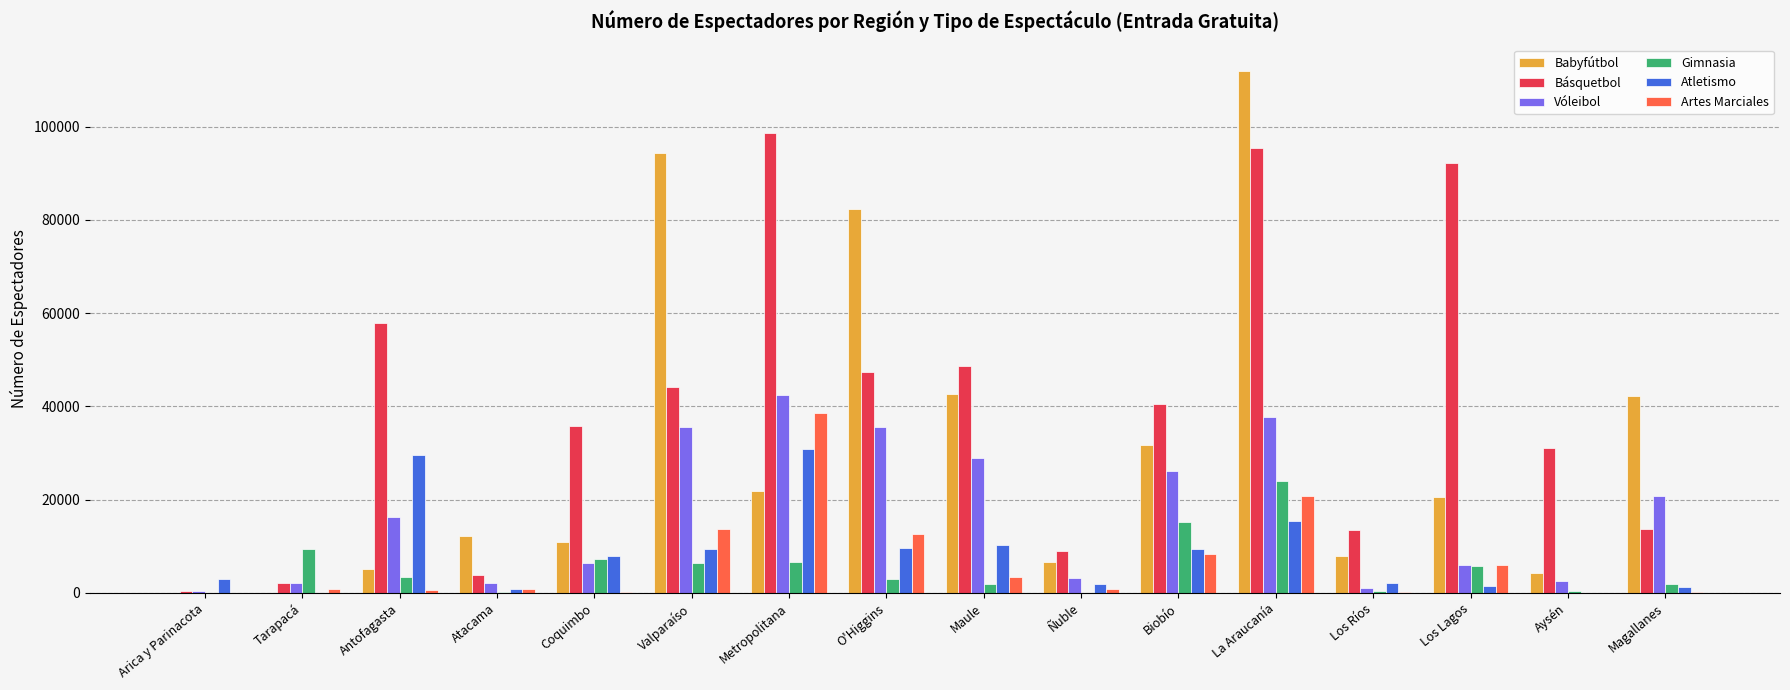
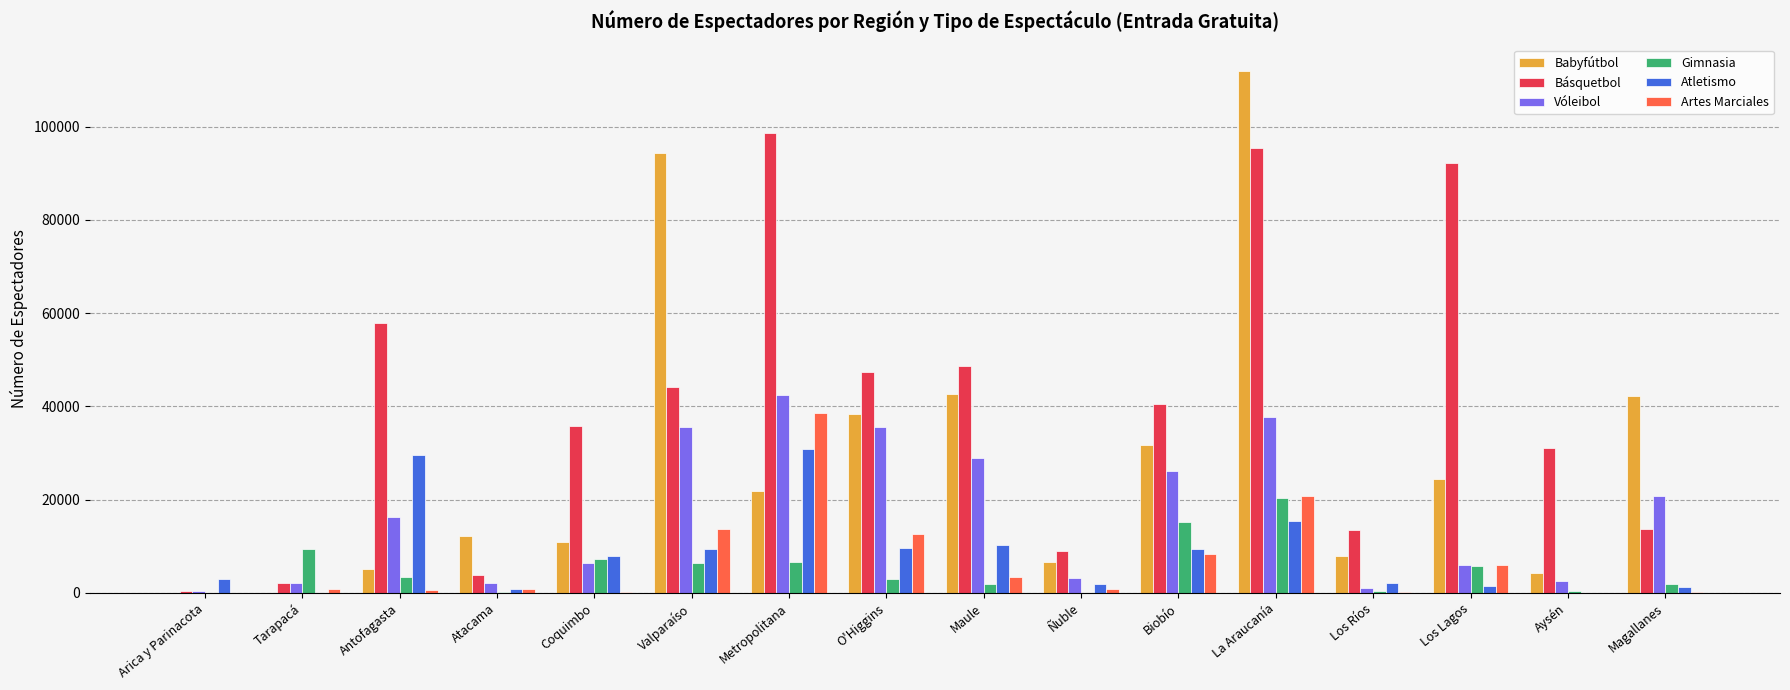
  {
    "Babyfútbol": {
      "Arica y Parinacota": 0,
      "Tarapacá": 0,
      "Antofagasta": 5000,
      "Atacama": 12000,
      "Coquimbo": 11000,
      "Valparaíso": 94000,
      "Metropolitana": 22000,
-     "O'Higgins": 82000,
+     "O'Higgins": 38000,
      "Maule": 43000,
      "Ñuble": 7000,
      "Biobío": 32000,
      "La Araucanía": 112000,
      "Los Ríos": 8000,
-     "Los Lagos": 21000,
+     "Los Lagos": 25000,
      "Aysén": 4000,
      "Magallanes": 42000
    },
    "Gimnasia": {
      "Arica y Parinacota": 0,
      "Tarapacá": 10000,
      "Antofagasta": 3000,
      "Coquimbo": 7000,
      "Valparaíso": 7000,
      "Metropolitana": 7000,
      "O'Higgins": 3000,
      "Maule": 2000,
      "Ñuble": 0,
      "Biobío": 15000,
-     "La Araucanía": 24000,
+     "La Araucanía": 20000,
      "Los Lagos": 6000,
      "Magallanes": 2000
    }
  }
